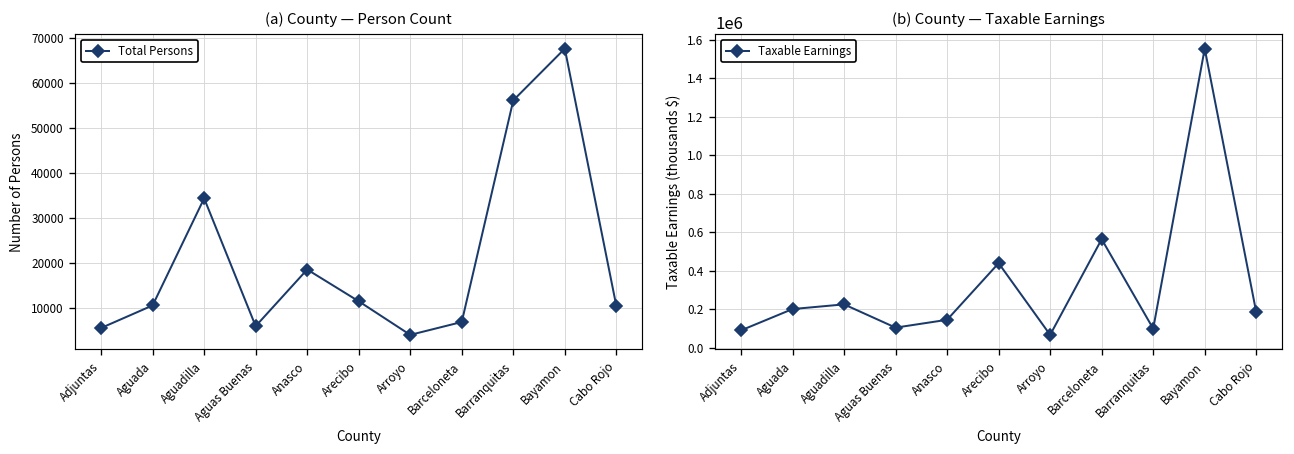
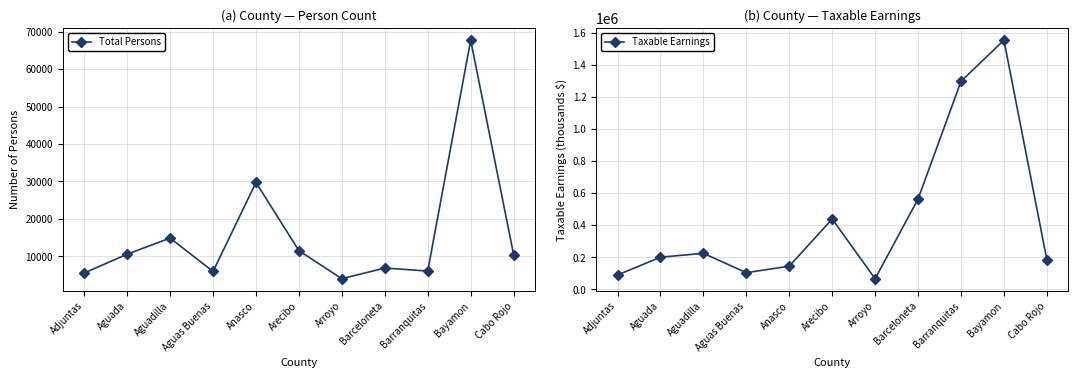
  {
    "(a) County — Person Count": {
      "Adjuntas": 6000,
      "Aguada": 11000,
-     "Aguadilla": 34000,
+     "Aguadilla": 15000,
      "Aguas Buenas": 6000,
-     "Anasco": 19000,
+     "Anasco": 30000,
      "Arecibo": 11000,
      "Arroyo": 4000,
      "Barceloneta": 7000,
-     "Barranquitas": 56000,
+     "Barranquitas": 6000,
      "Bayamon": 68000,
      "Cabo Rojo": 10000
    },
    "(b) County — Taxable Earnings": {
      "Adjuntas": 90000,
      "Aguada": 200000,
      "Aguadilla": 220000,
      "Aguas Buenas": 100000,
      "Anasco": 140000,
      "Arecibo": 440000,
      "Arroyo": 70000,
      "Barceloneta": 560000,
-     "Barranquitas": 100000,
+     "Barranquitas": 1300000,
      "Bayamon": 1550000,
      "Cabo Rojo": 180000
    }
  }
